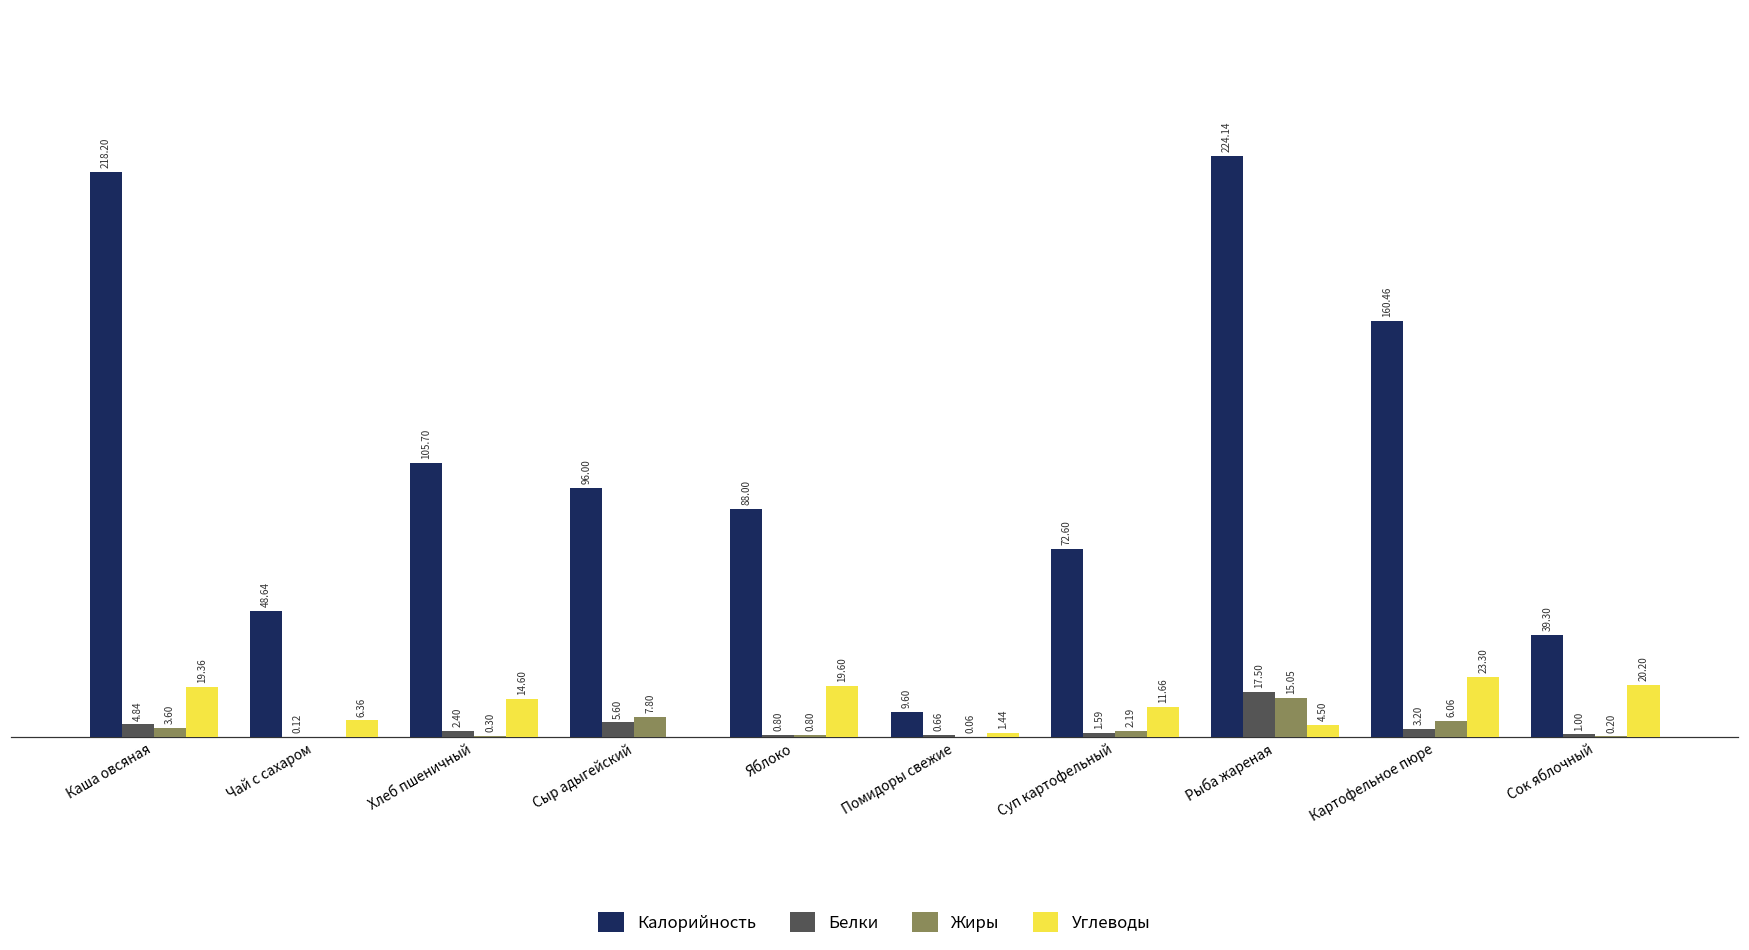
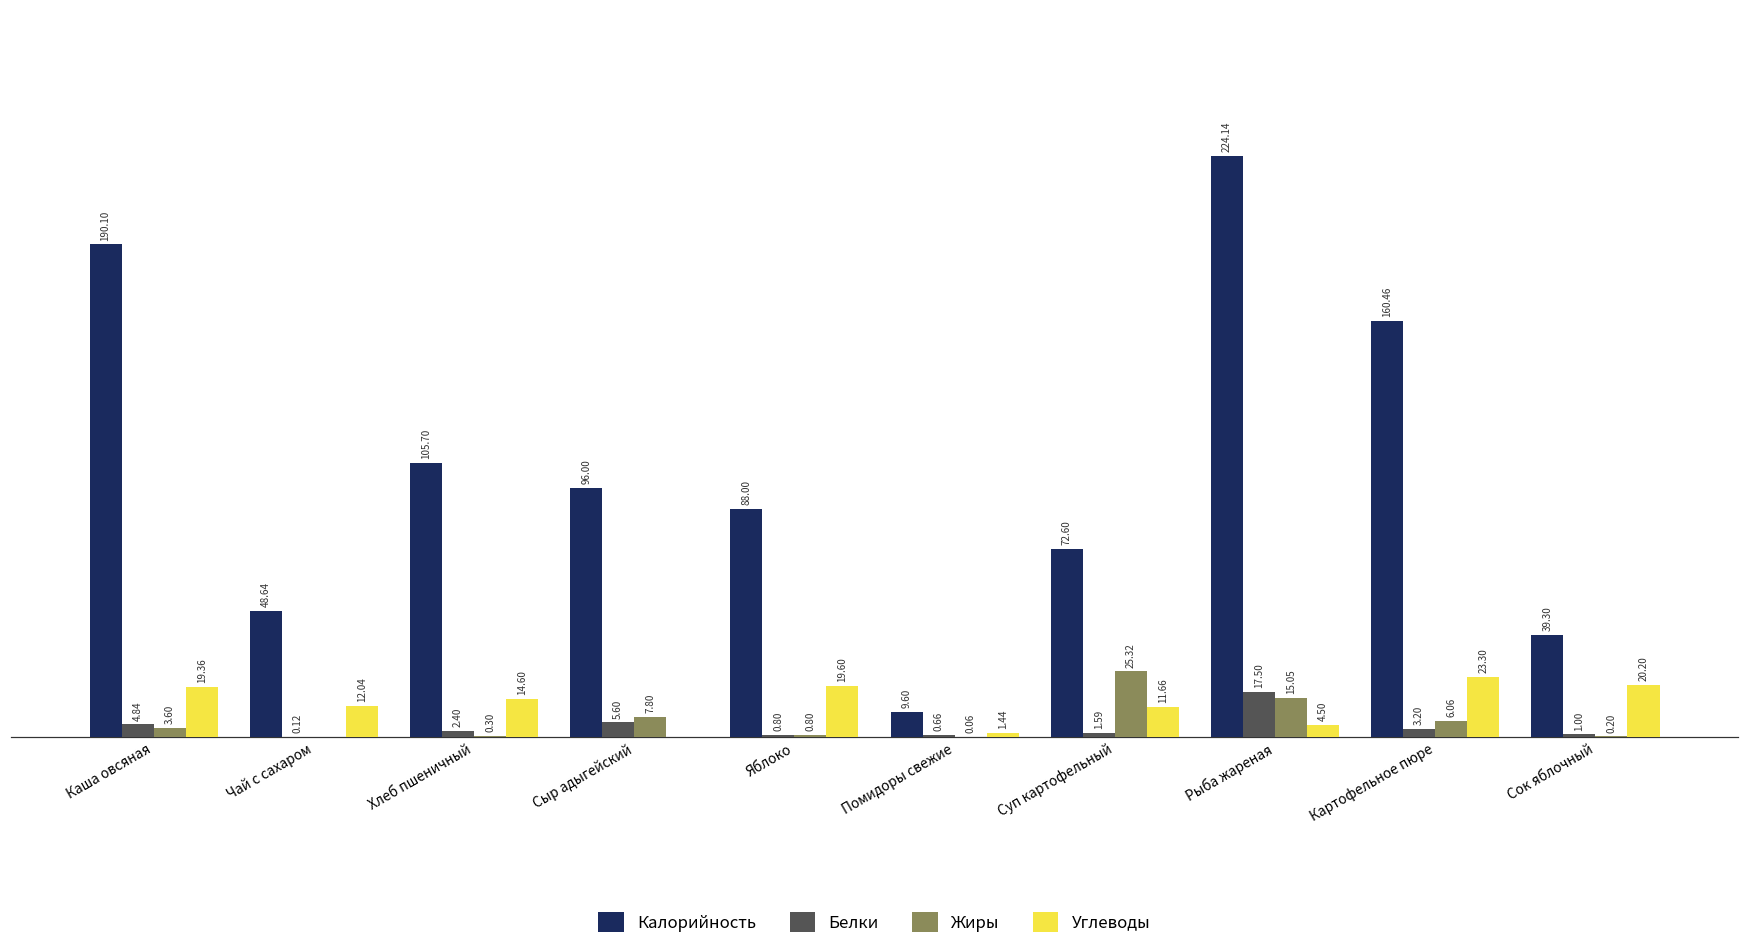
  {
    "Калорийность": {
-     "Каша овсяная": 218.20,
+     "Каша овсяная": 190.10,
      "Чай с сахаром": 48.64,
      "Хлеб пшеничный": 105.70,
      "Сыр адыгейский": 96.00,
      "Яблоко": 88.00,
      "Помидоры свежие": 9.60,
      "Суп картофельный": 72.60,
      "Рыба жареная": 224.14,
      "Картофельное пюре": 160.46,
      "Сок яблочный": 39.30
    },
    "Белки": {
      "Каша овсяная": 4.84,
      "Чай с сахаром": 0.12,
      "Хлеб пшеничный": 2.40,
      "Сыр адыгейский": 5.60,
      "Яблоко": 0.80,
      "Помидоры свежие": 0.66,
      "Суп картофельный": 1.59,
      "Рыба жареная": 17.50,
      "Картофельное пюре": 3.20,
      "Сок яблочный": 1.00
    },
    "Жиры": {
      "Каша овсяная": 3.60,
      "Хлеб пшеничный": 0.30,
      "Сыр адыгейский": 7.80,
      "Яблоко": 0.80,
      "Помидоры свежие": 0.06,
-     "Суп картофельный": 2.19,
+     "Суп картофельный": 25.32,
      "Рыба жареная": 15.05,
      "Картофельное пюре": 6.06,
      "Сок яблочный": 0.20
    },
    "Углеводы": {
      "Каша овсяная": 19.36,
-     "Чай с сахаром": 6.36,
+     "Чай с сахаром": 12.04,
      "Хлеб пшеничный": 14.60,
      "Яблоко": 19.60,
      "Помидоры свежие": 1.44,
      "Суп картофельный": 11.66,
      "Рыба жареная": 4.50,
      "Картофельное пюре": 23.30,
      "Сок яблочный": 20.20
    }
  }
